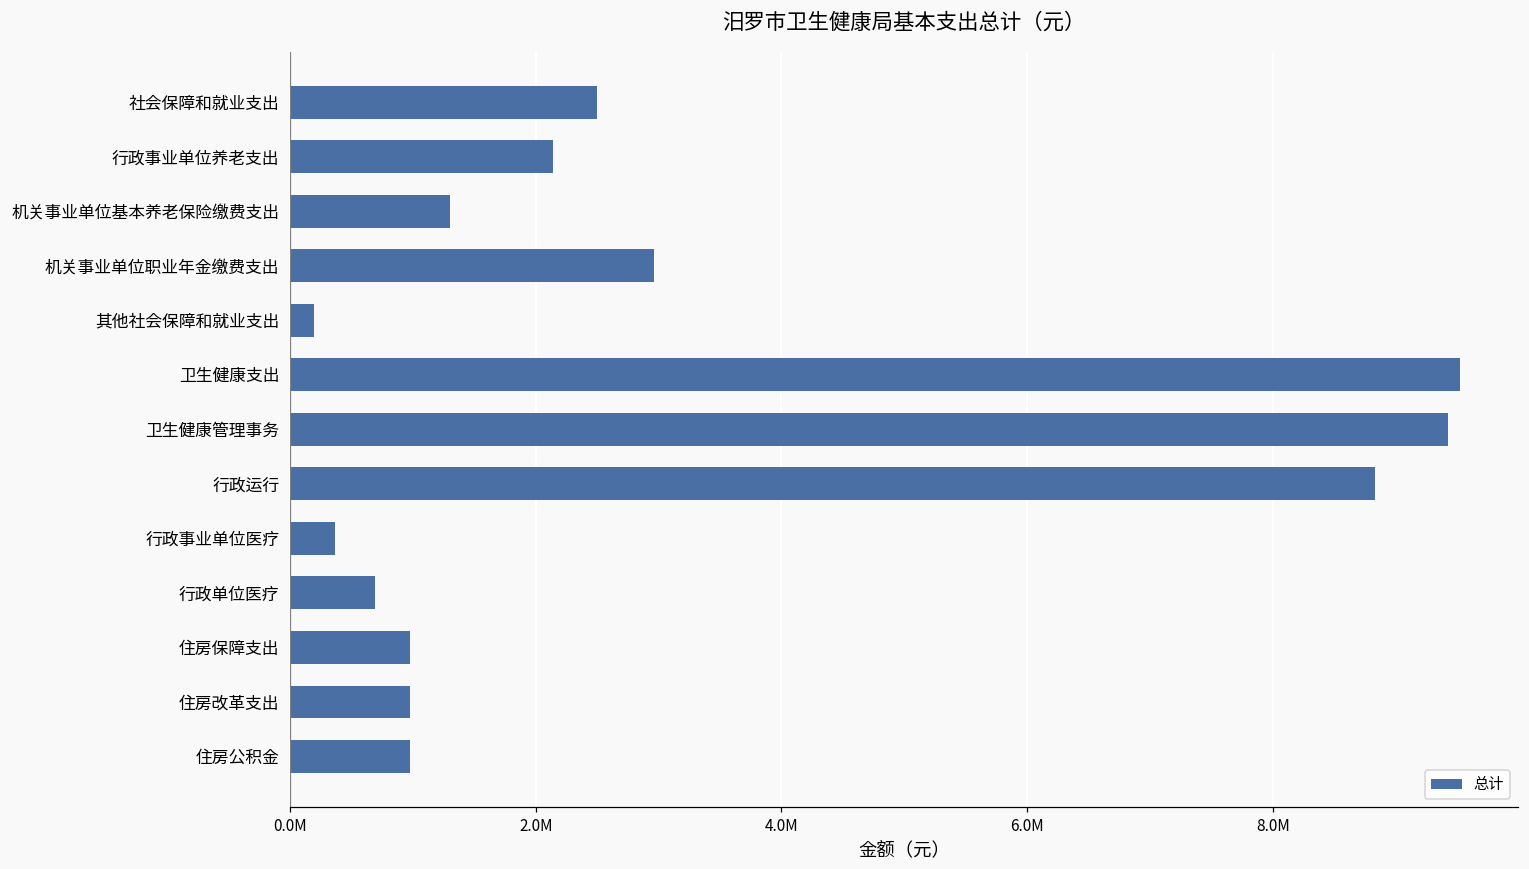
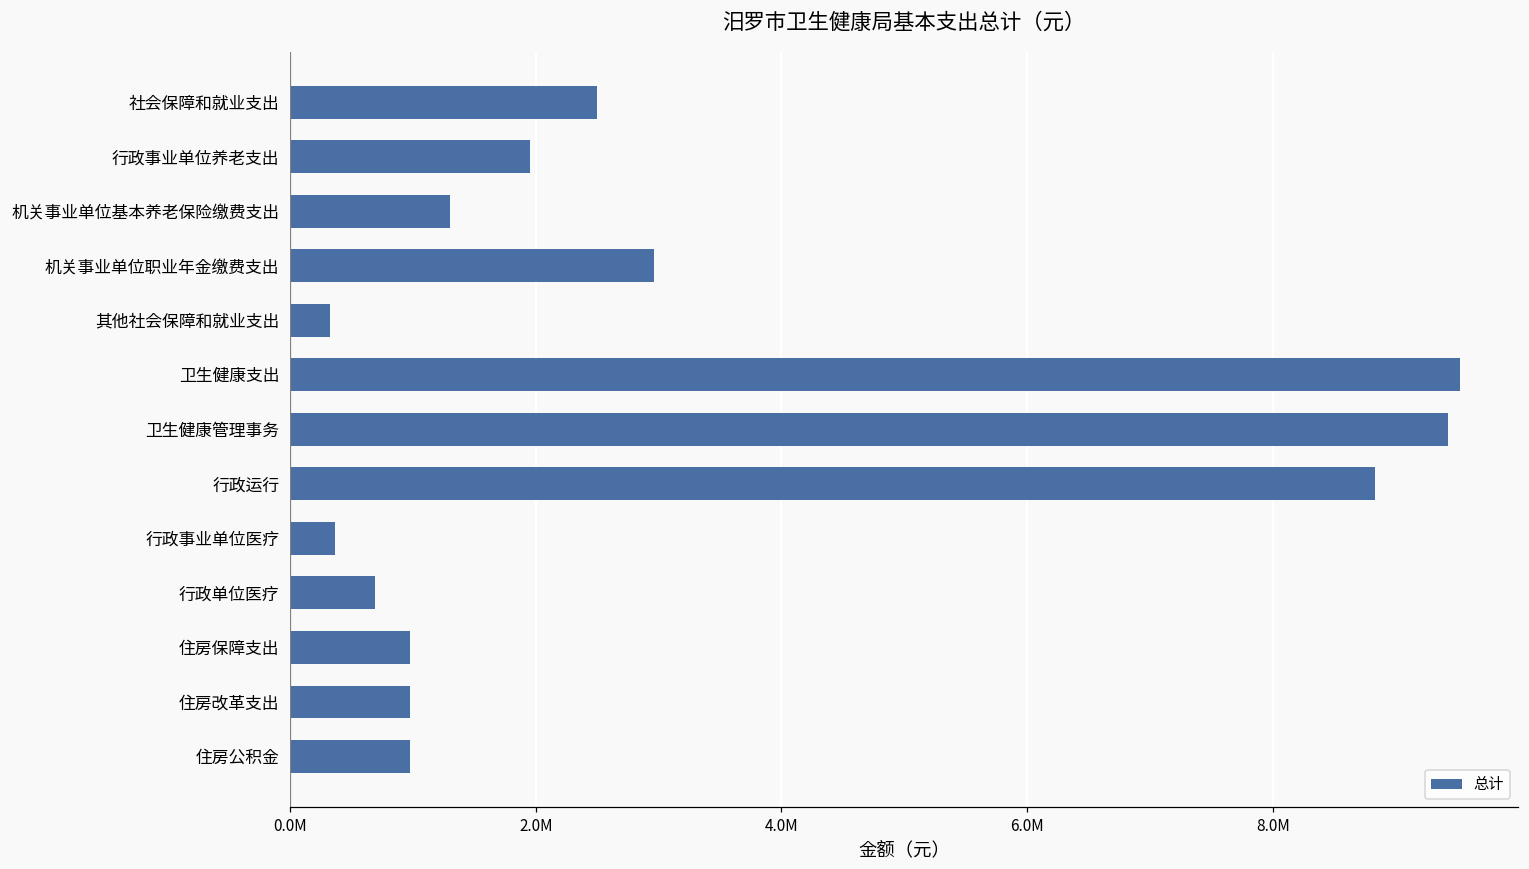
  {
    "社会保障和就业支出": 2500000,
-   "行政事业单位养老支出": 2140000,
+   "行政事业单位养老支出": 1950000,
    "机关事业单位基本养老保险缴费支出": 1300000,
    "机关事业单位职业年金缴费支出": 2960000,
-   "其他社会保障和就业支出": 190000,
+   "其他社会保障和就业支出": 320000,
    "卫生健康支出": 9520000,
    "卫生健康管理事务": 9420000,
    "行政运行": 8830000,
    "行政事业单位医疗": 370000,
    "行政单位医疗": 690000,
    "住房保障支出": 980000,
    "住房改革支出": 980000,
    "住房公积金": 980000
  }
